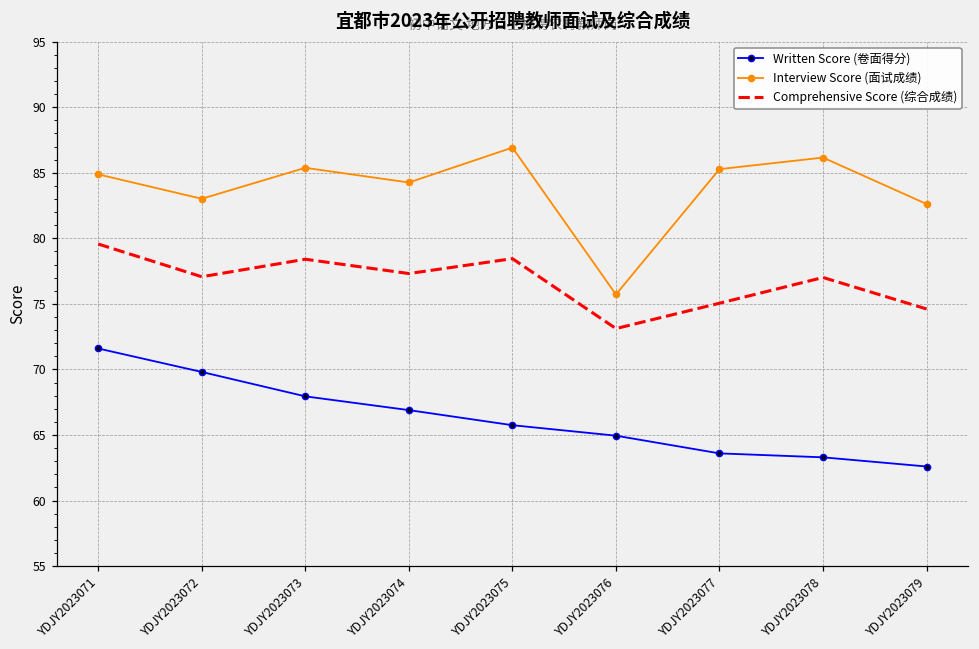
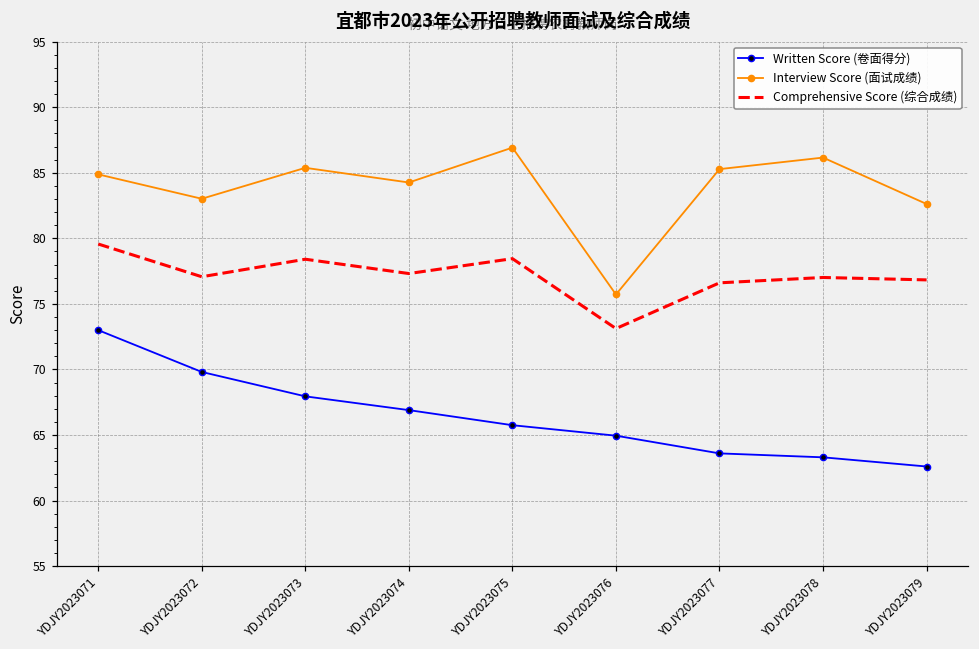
  {
    "Written Score (卷面得分)": {
-     "YDJY2023071": 71.6,
+     "YDJY2023071": 73.0,
      "YDJY2023072": 69.8,
      "YDJY2023073": 68.0,
      "YDJY2023074": 66.9,
      "YDJY2023075": 65.8,
      "YDJY2023076": 65.0,
      "YDJY2023077": 63.6,
      "YDJY2023078": 63.3,
      "YDJY2023079": 62.6
    },
    "Interview Score (面试成绩)": {
      "YDJY2023071": 84.9,
      "YDJY2023072": 83.0,
      "YDJY2023073": 85.4,
      "YDJY2023074": 84.3,
      "YDJY2023075": 86.9,
      "YDJY2023076": 75.7,
      "YDJY2023077": 85.3,
      "YDJY2023078": 86.2,
      "YDJY2023079": 82.6
    },
    "Comprehensive Score (综合成绩)": {
      "YDJY2023071": 79.6,
      "YDJY2023072": 77.1,
      "YDJY2023073": 78.4,
      "YDJY2023074": 77.3,
      "YDJY2023075": 78.5,
      "YDJY2023076": 73.1,
-     "YDJY2023077": 75.1,
+     "YDJY2023077": 76.6,
      "YDJY2023078": 77.0,
-     "YDJY2023079": 74.6
+     "YDJY2023079": 76.8
    }
  }
